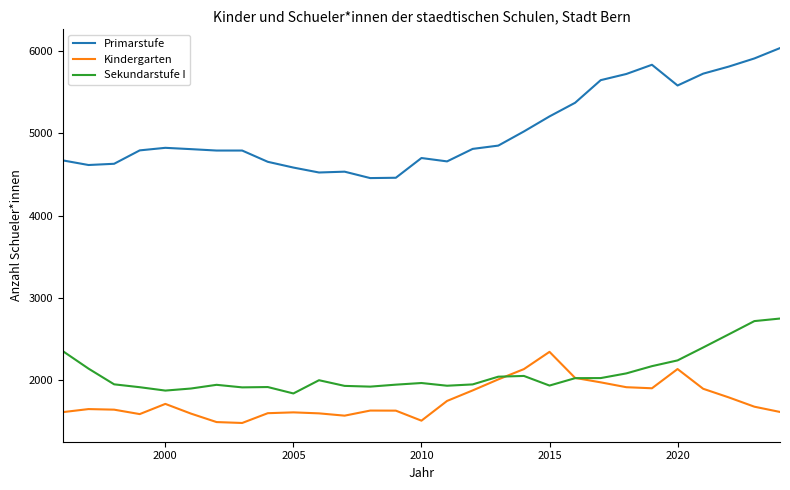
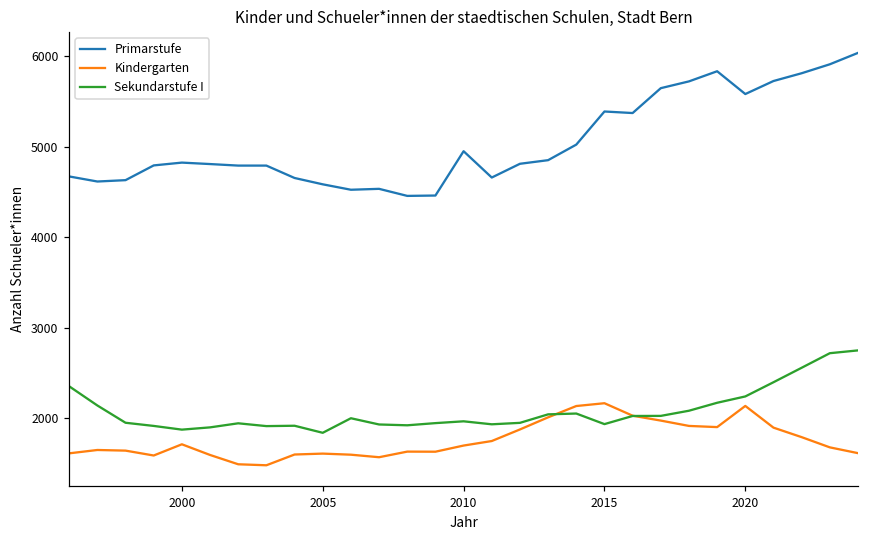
  {
    "Primarstufe": {
      "2000": 4800,
      "2005": 4600,
-     "2010": 4700,
-     "2015": 5200,
+     "2010": 5000,
+     "2015": 5400,
      "2020": 5600
    },
    "Kindergarten": {
      "2000": 1700,
      "2005": 1600,
-     "2010": 1500,
-     "2015": 2300,
+     "2010": 1700,
+     "2015": 2200,
      "2020": 2100
    },
    "Sekundarstufe I": {
      "2000": 1900,
      "2005": 1800,
      "2010": 2000,
      "2015": 1900,
      "2020": 2200
    }
  }
